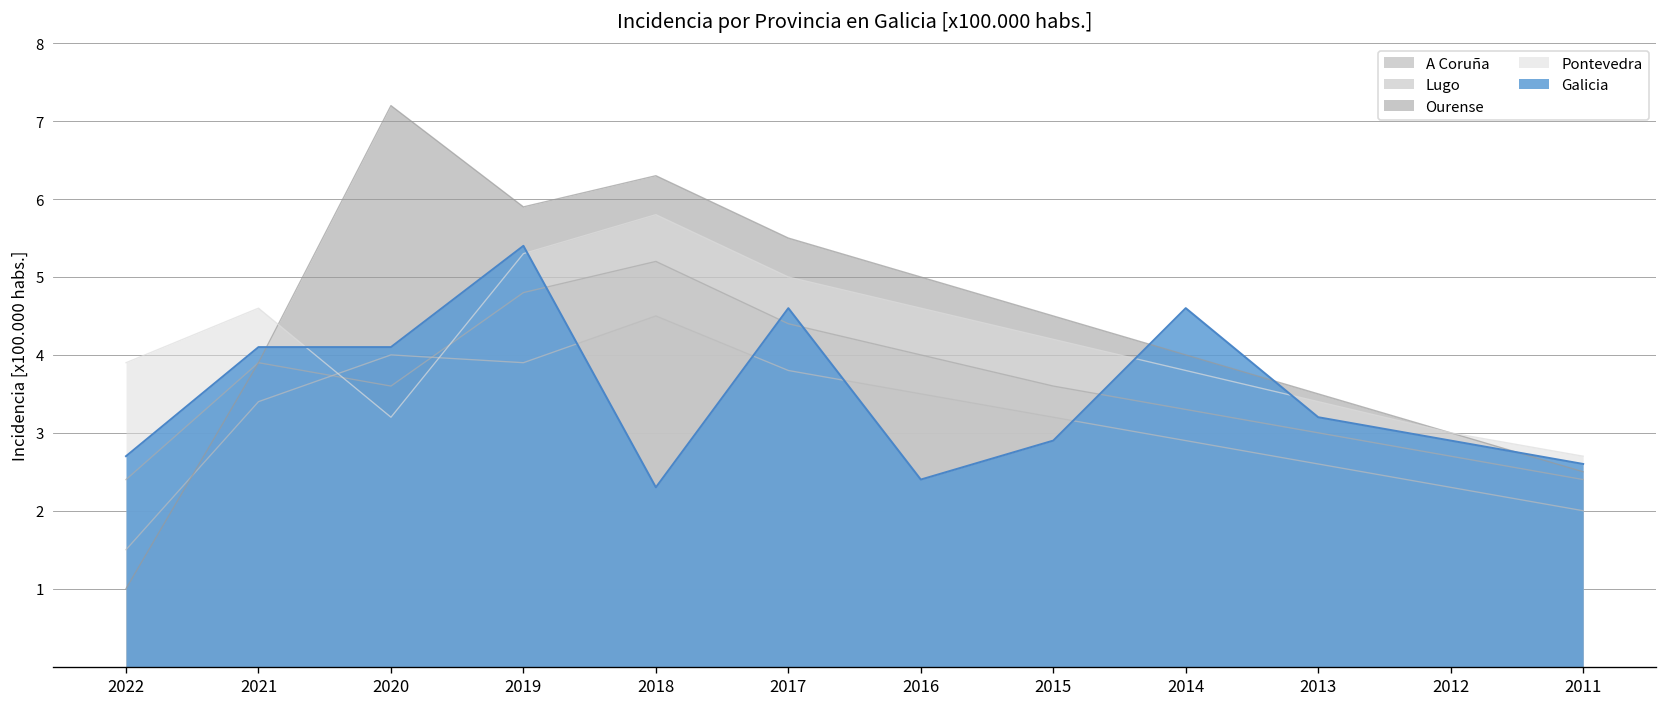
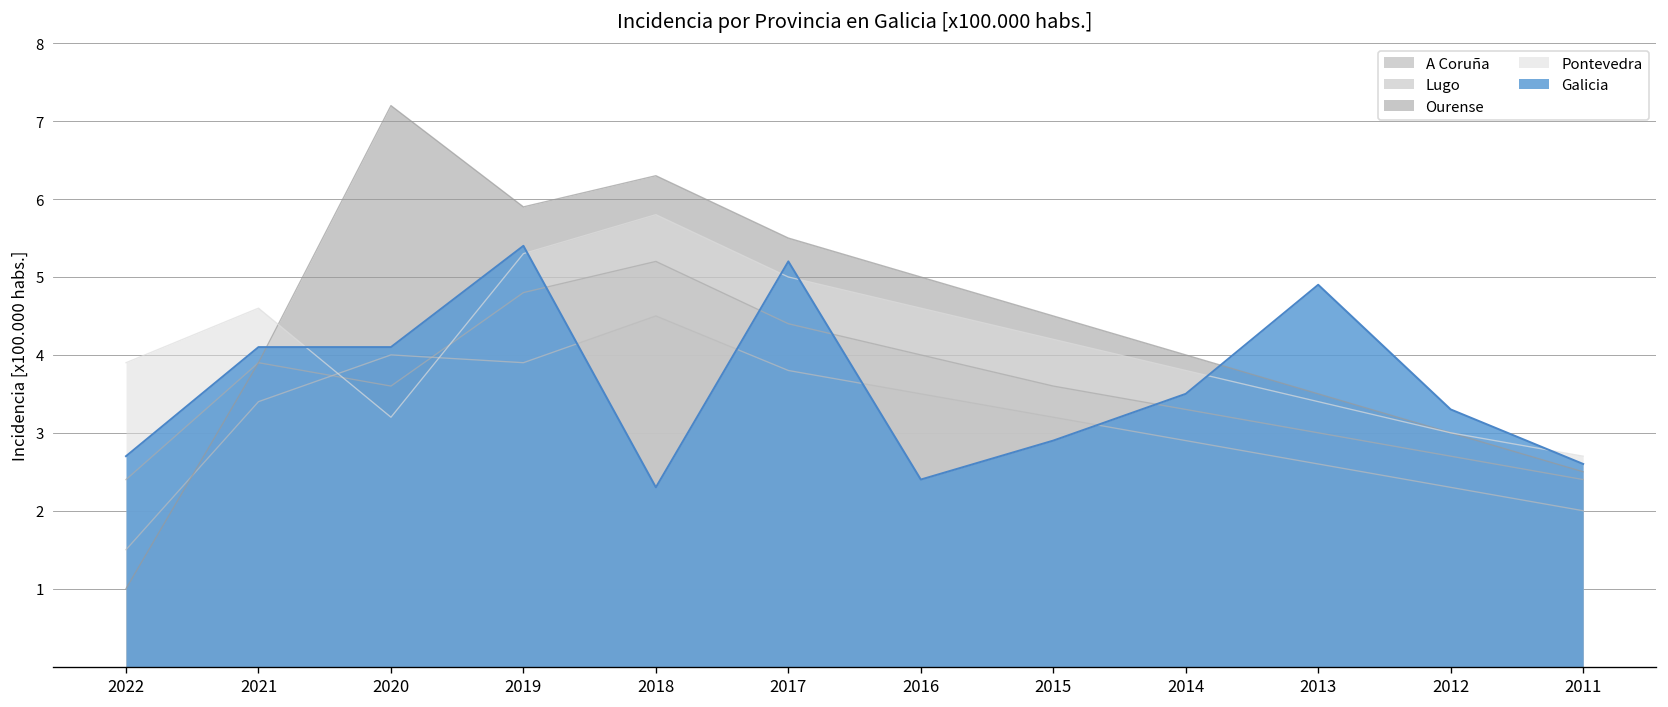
  {
    "Galicia": {
      "2022": 2.7,
      "2021": 4.1,
      "2020": 4.1,
      "2019": 5.4,
      "2018": 2.3,
-     "2017": 4.6,
+     "2017": 5.2,
      "2016": 2.4,
      "2015": 2.9,
-     "2014": 4.6,
-     "2013": 3.2,
-     "2012": 2.9,
+     "2014": 3.5,
+     "2013": 4.9,
+     "2012": 3.3,
      "2011": 2.6
    }
  }
